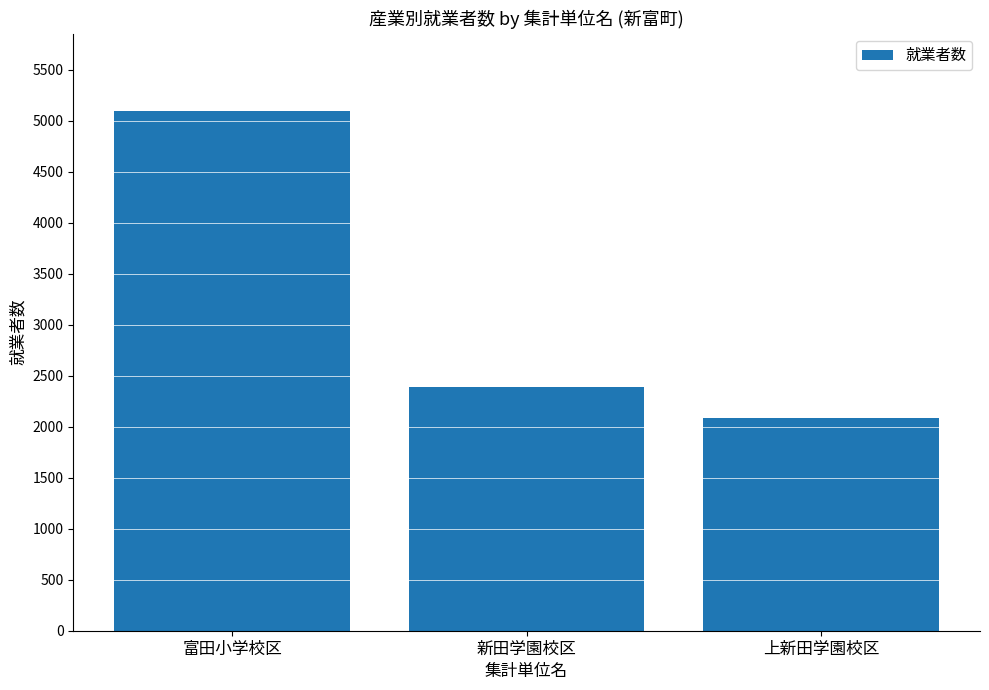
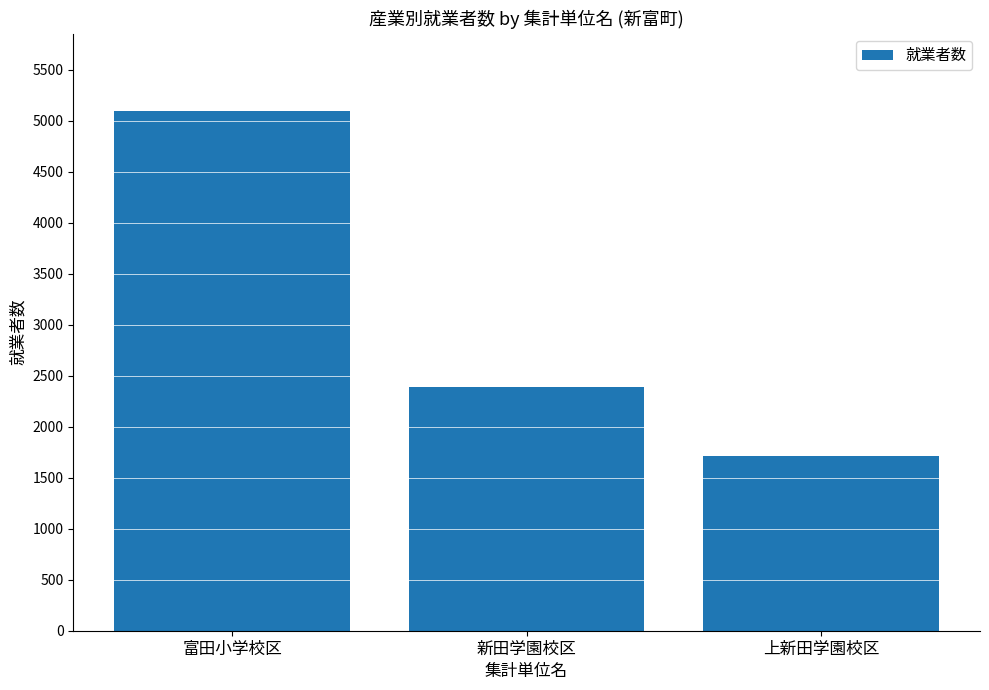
  {
    "富田小学校区": 5090,
    "新田学園校区": 2390,
-   "上新田学園校区": 2090
+   "上新田学園校区": 1720
  }
